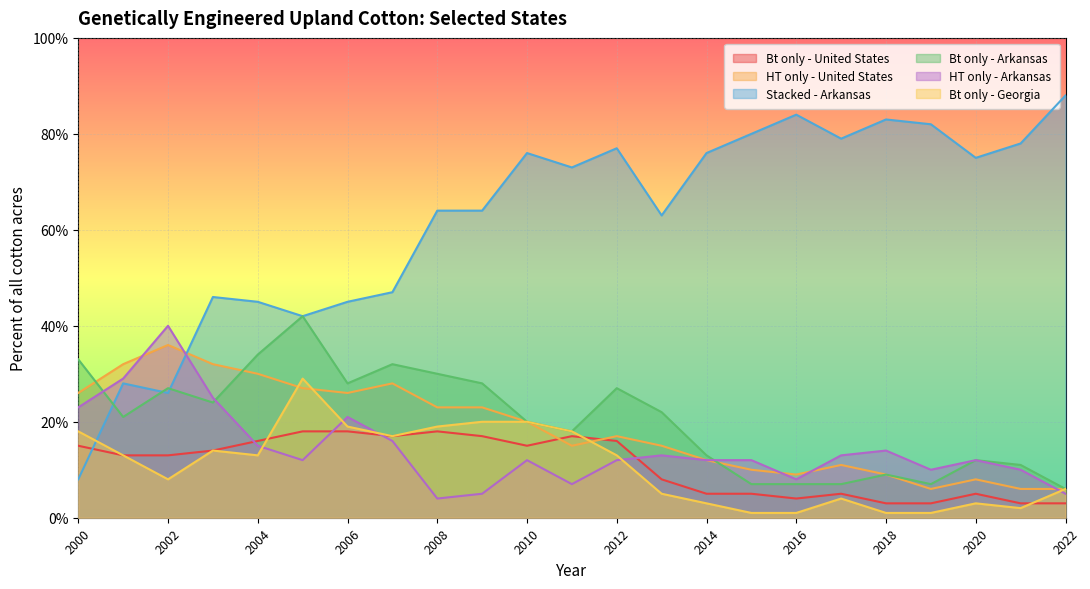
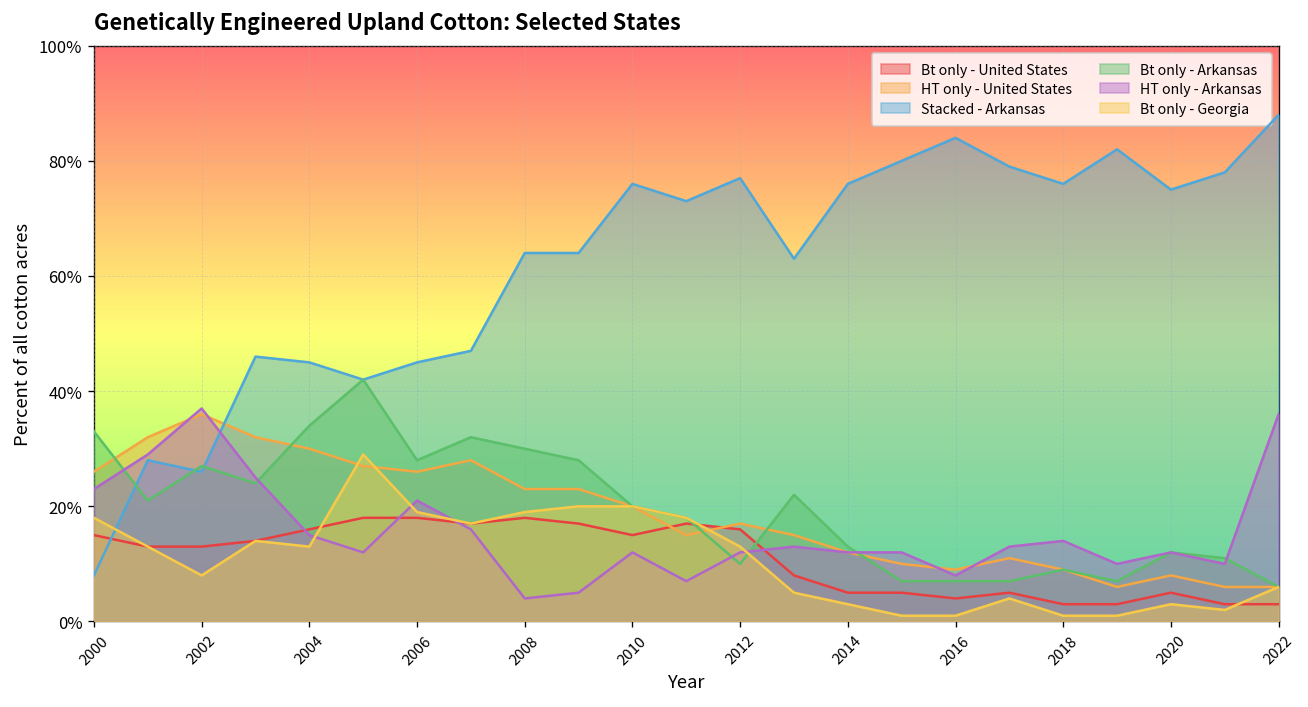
  {
    "Bt only - United States": {
      "2000": "15%",
      "2002": "13%",
      "2004": "16%",
      "2006": "18%",
      "2008": "18%",
      "2010": "15%",
      "2012": "16%",
      "2014": "5%",
      "2016": "4%",
      "2018": "3%",
      "2020": "5%",
      "2022": "3%"
    },
    "Stacked - Arkansas": {
      "2000": "8%",
      "2002": "26%",
      "2004": "45%",
      "2006": "45%",
      "2008": "64%",
      "2010": "76%",
      "2012": "77%",
      "2014": "76%",
      "2016": "84%",
-     "2018": "83%",
+     "2018": "76%",
      "2020": "75%",
      "2022": "88%"
    },
    "Bt only - Arkansas": {
      "2000": "33%",
      "2002": "27%",
      "2004": "34%",
      "2006": "28%",
      "2008": "30%",
-     "2012": "27%",
+     "2012": "10%",
      "2014": "13%",
      "2016": "7%"
    },
    "HT only - Arkansas": {
      "2000": "23%",
-     "2002": "40%",
+     "2002": "37%",
      "2004": "15%",
      "2006": "21%",
      "2008": "4%",
      "2010": "12%",
      "2012": "12%",
      "2016": "8%",
      "2018": "14%",
-     "2022": "5%"
+     "2022": "36%"
    }
  }
